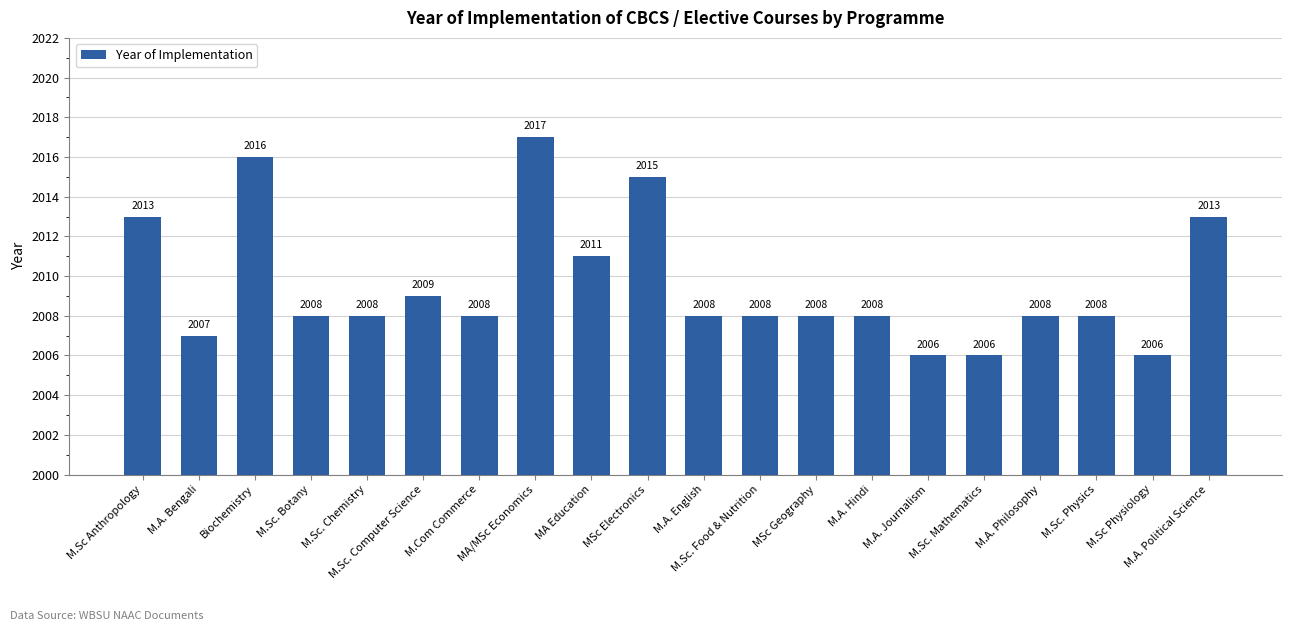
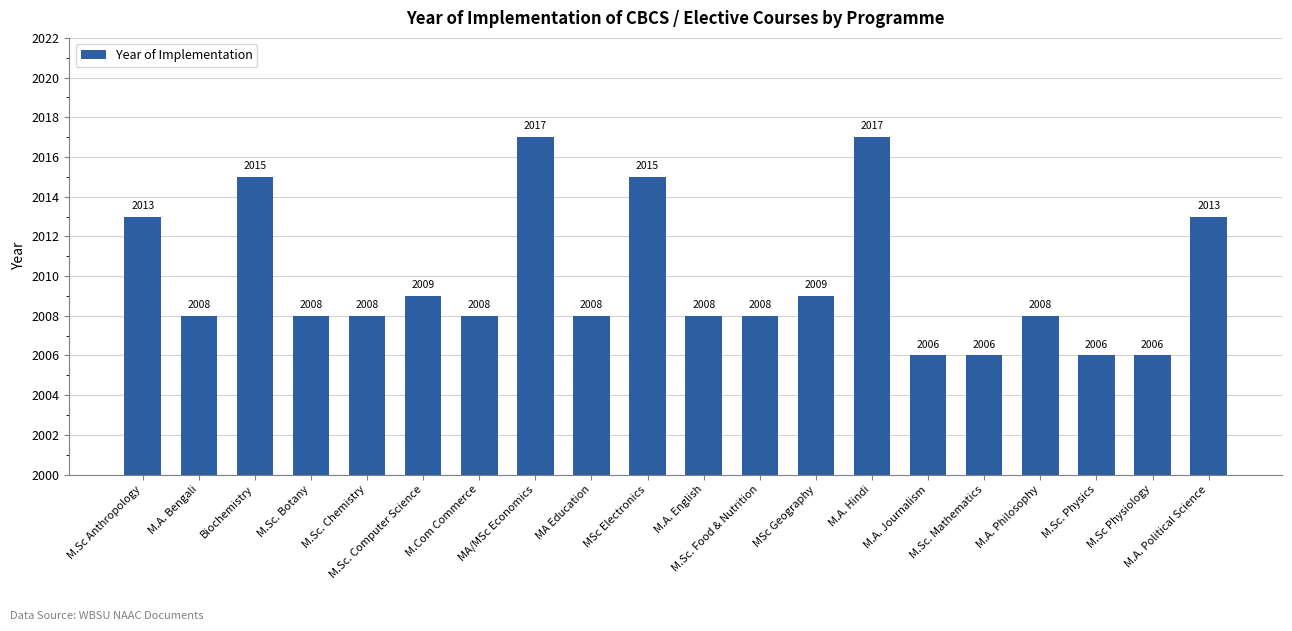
  {
    "M.Sc Anthropology": 2013,
-   "M.A. Bengali": 2007,
-   "Biochemistry": 2016,
+   "M.A. Bengali": 2008,
+   "Biochemistry": 2015,
    "M.Sc. Botany": 2008,
    "M.Sc. Chemistry": 2008,
    "M.Sc. Computer Science": 2009,
    "M.Com Commerce": 2008,
    "MA/MSc Economics": 2017,
-   "MA Education": 2011,
+   "MA Education": 2008,
    "MSc Electronics": 2015,
    "M.A. English": 2008,
    "M.Sc. Food & Nutrition": 2008,
-   "MSc Geography": 2008,
-   "M.A. Hindi": 2008,
+   "MSc Geography": 2009,
+   "M.A. Hindi": 2017,
    "M.A. Journalism": 2006,
    "M.Sc. Mathematics": 2006,
    "M.A. Philosophy": 2008,
-   "M.Sc. Physics": 2008,
+   "M.Sc. Physics": 2006,
    "M.Sc Physiology": 2006,
    "M.A. Political Science": 2013
  }
